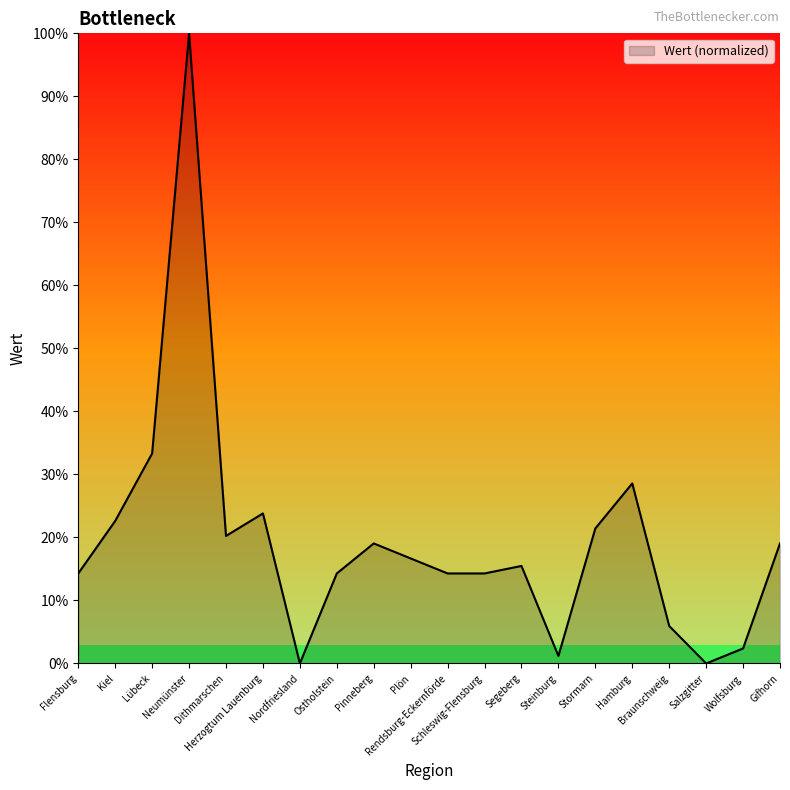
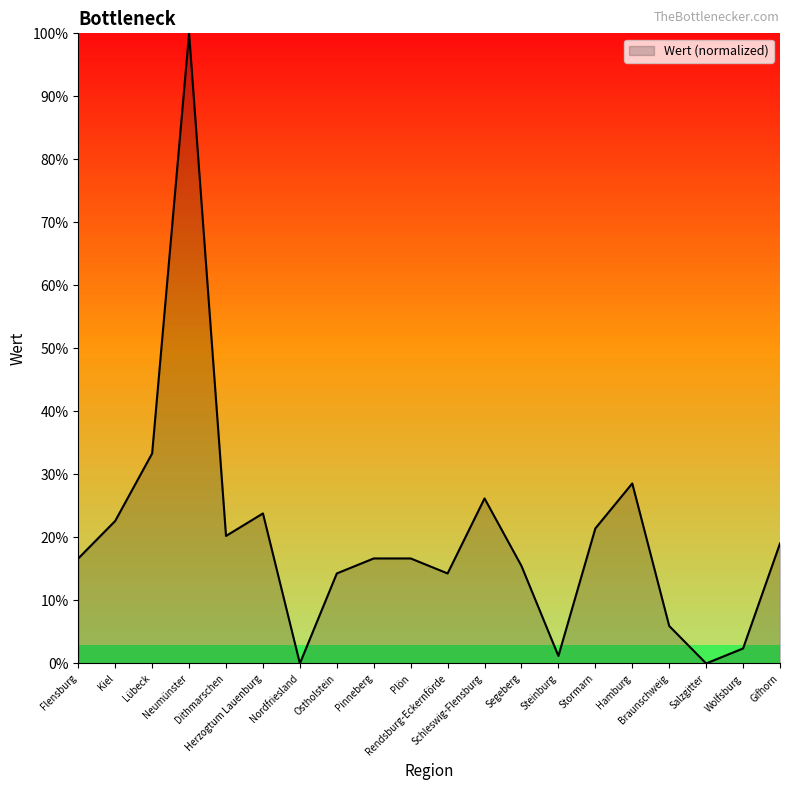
  {
-   "Flensburg": "14%",
+   "Flensburg": "17%",
    "Kiel": "23%",
    "Lübeck": "33%",
    "Neumünster": "100%",
    "Dithmarschen": "20%",
    "Herzogtum Lauenburg": "24%",
    "Nordfriesland": "0%",
    "Ostholstein": "14%",
-   "Pinneberg": "19%",
+   "Pinneberg": "17%",
    "Plön": "17%",
    "Rendsburg-Eckernförde": "14%",
-   "Schleswig-Flensburg": "14%",
+   "Schleswig-Flensburg": "26%",
    "Segeberg": "15%",
    "Steinburg": "1%",
    "Stormarn": "21%",
    "Hamburg": "29%",
    "Braunschweig": "6%",
    "Salzgitter": "0%",
    "Wolfsburg": "2%",
    "Gifhorn": "19%"
  }
